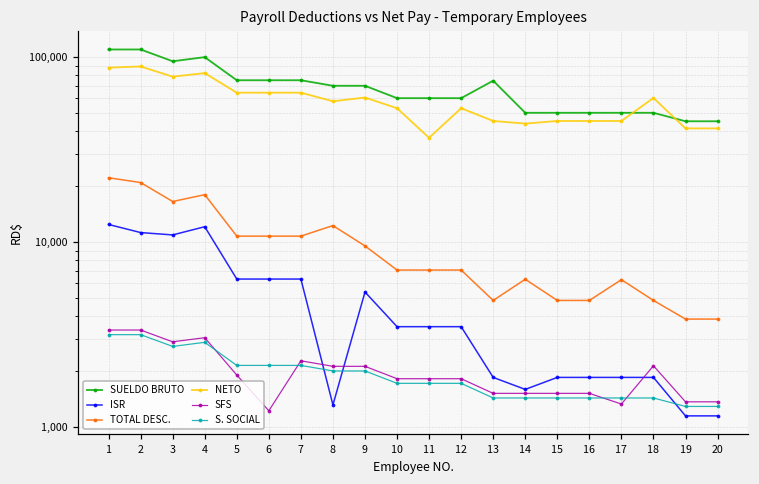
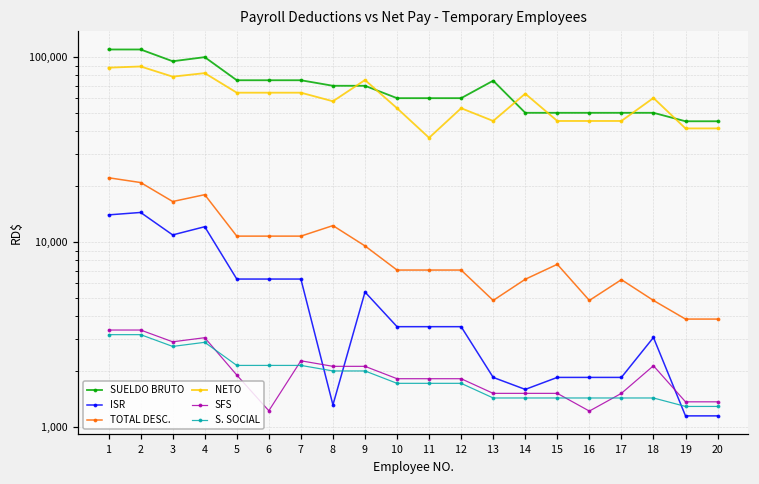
  {
    "SUELDO BRUTO": {
      "1": "110,000",
      "2": "110,000",
      "3": "100,000",
      "4": "100,000",
      "5": "80,000",
      "6": "80,000",
      "7": "80,000",
      "8": "70,000",
      "9": "70,000",
      "10": "60,000",
      "11": "60,000",
      "12": "60,000",
      "13": "70,000",
      "14": "50,000",
      "15": "50,000",
      "16": "50,000",
      "17": "50,000",
      "18": "50,000",
      "19": "45,000",
      "20": "45,000"
    },
    "ISR": {
-     "1": "12,000",
-     "2": "11,000",
+     "1": "14,000",
+     "2": "14,000",
      "3": "11,000",
      "4": "12,000",
      "5": "6,300",
      "6": "6,300",
      "7": "6,300",
      "8": "1,300",
      "9": "5,400",
      "10": "3,500",
      "11": "3,500",
      "12": "3,500",
      "13": "1,900",
      "14": "1,600",
      "15": "1,900",
      "16": "1,900",
      "17": "1,900",
-     "18": "1,900",
+     "18": "3,000",
      "19": "1,100",
      "20": "1,100"
    },
    "TOTAL DESC.": {
      "1": "22,000",
      "2": "21,000",
      "3": "17,000",
      "4": "18,000",
      "5": "11,000",
      "6": "11,000",
      "7": "11,000",
      "8": "12,000",
      "9": "10,000",
      "10": "7,100",
      "11": "7,100",
      "12": "7,100",
      "13": "4,800",
      "14": "6,300",
-     "15": "4,800",
+     "15": "8,000",
      "16": "4,800",
      "17": "6,300",
      "18": "4,800",
      "19": "3,800",
      "20": "3,800"
    },
    "NETO": {
      "1": "90,000",
      "2": "90,000",
      "3": "80,000",
      "4": "80,000",
      "5": "64,000",
      "6": "64,000",
      "7": "64,000",
      "8": "58,000",
-     "9": "60,000",
+     "9": "80,000",
      "10": "53,000",
      "11": "37,000",
      "12": "53,000",
      "13": "45,000",
-     "14": "44,000",
+     "14": "63,000",
      "15": "45,000",
      "16": "45,000",
      "17": "45,000",
      "18": "60,000",
      "19": "41,000",
      "20": "41,000"
    },
    "SFS": {
      "1": "3,300",
      "2": "3,300",
      "3": "2,900",
      "4": "3,000",
      "5": "1,900",
      "6": "1,200",
      "7": "2,300",
      "8": "2,100",
      "9": "2,100",
      "10": "1,800",
      "11": "1,800",
      "12": "1,800",
      "13": "1,500",
      "14": "1,500",
      "15": "1,500",
-     "16": "1,500",
-     "17": "1,300",
+     "16": "1,200",
+     "17": "1,500",
      "18": "2,100",
      "19": "1,400",
      "20": "1,400"
    },
    "S. SOCIAL": {
      "1": "3,200",
      "2": "3,200",
      "3": "2,700",
      "4": "2,900",
      "5": "2,200",
      "6": "2,200",
      "7": "2,200",
      "8": "2,000",
      "9": "2,000",
      "10": "1,700",
      "11": "1,700",
      "12": "1,700",
      "13": "1,400",
      "14": "1,400",
      "15": "1,400",
      "16": "1,400",
      "17": "1,400",
      "18": "1,400",
      "19": "1,300",
      "20": "1,300"
    }
  }
